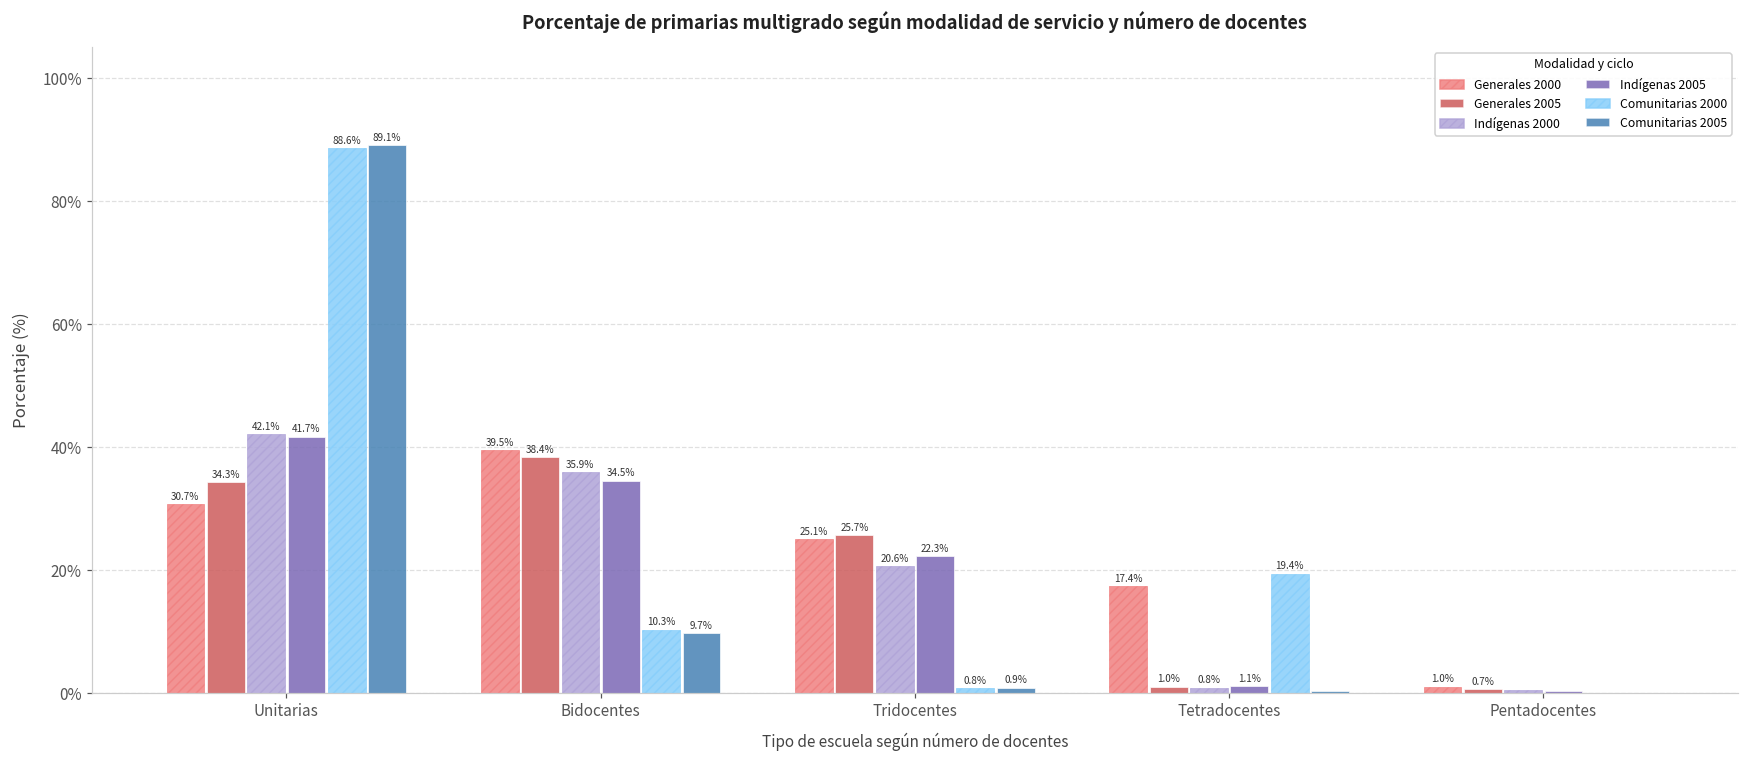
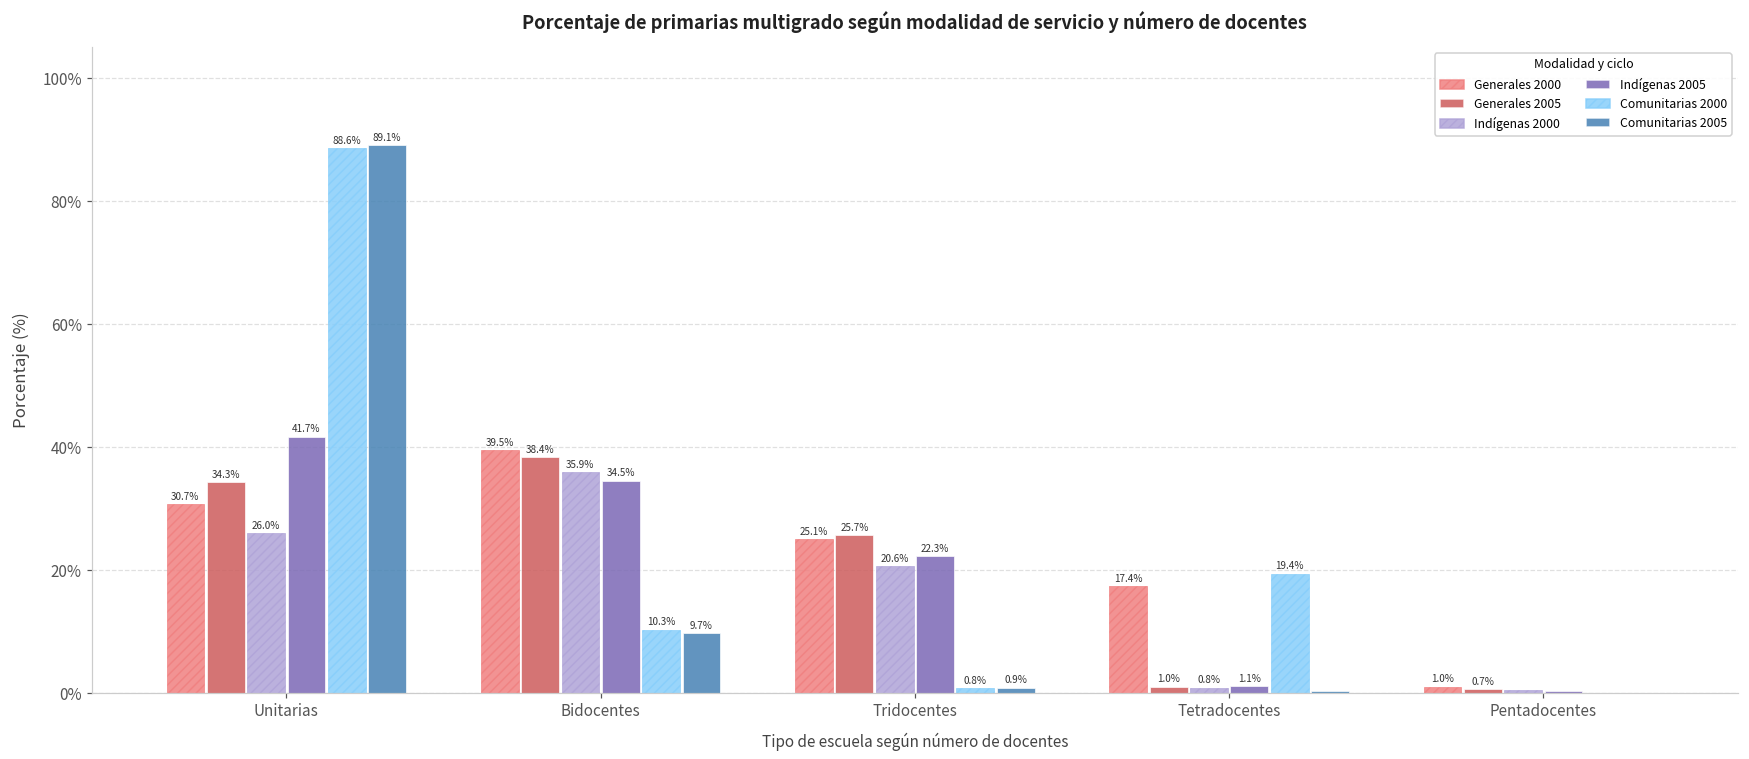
  {
    "Generales 2000": {
      "Unitarias": "30.7%",
      "Bidocentes": "39.5%",
      "Tridocentes": "25.1%",
      "Tetradocentes": "17.4%",
      "Pentadocentes": "1.0%"
    },
    "Generales 2005": {
      "Unitarias": "34.3%",
      "Bidocentes": "38.4%",
      "Tridocentes": "25.7%",
      "Tetradocentes": "1.0%",
      "Pentadocentes": "0.7%"
    },
    "Indígenas 2000": {
-     "Unitarias": "42.1%",
+     "Unitarias": "26.0%",
      "Bidocentes": "35.9%",
      "Tridocentes": "20.6%",
      "Tetradocentes": "0.8%"
    },
    "Comunitarias 2000": {
      "Unitarias": "88.6%",
      "Bidocentes": "10.3%",
      "Tridocentes": "0.8%",
      "Tetradocentes": "19.4%"
    }
  }
